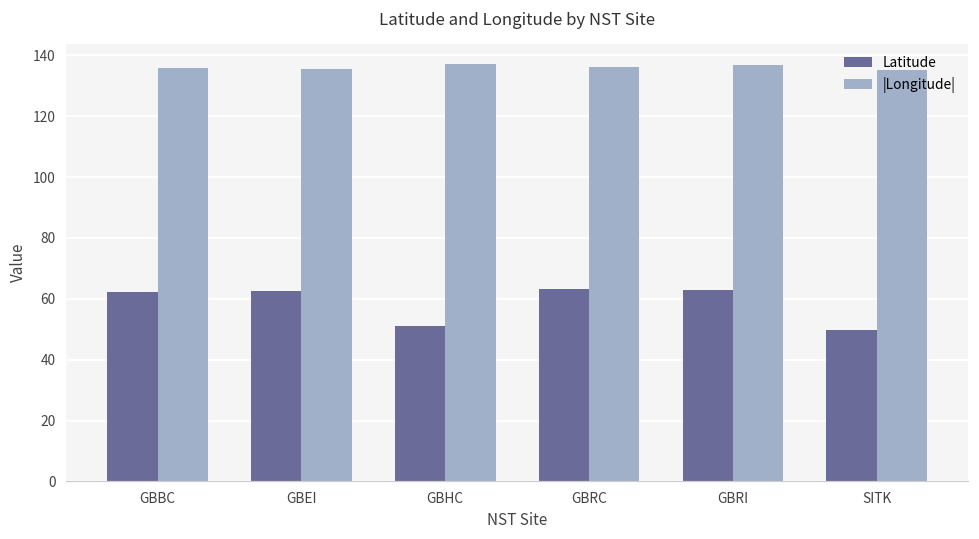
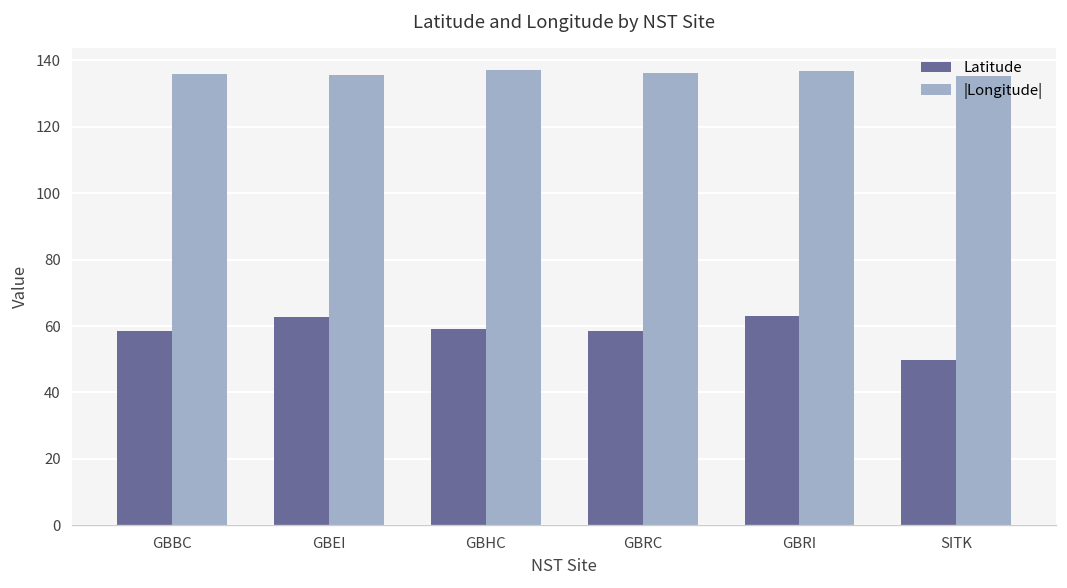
  {
    "Latitude": {
-     "GBBC": 62,
+     "GBBC": 58,
      "GBEI": 63,
-     "GBHC": 51,
-     "GBRC": 63,
+     "GBHC": 59,
+     "GBRC": 58,
      "GBRI": 63,
      "SITK": 50
    },
    "|Longitude|": {
      "GBBC": 136,
      "GBEI": 135,
      "GBHC": 137,
      "GBRC": 136,
      "GBRI": 137,
      "SITK": 135
    }
  }
